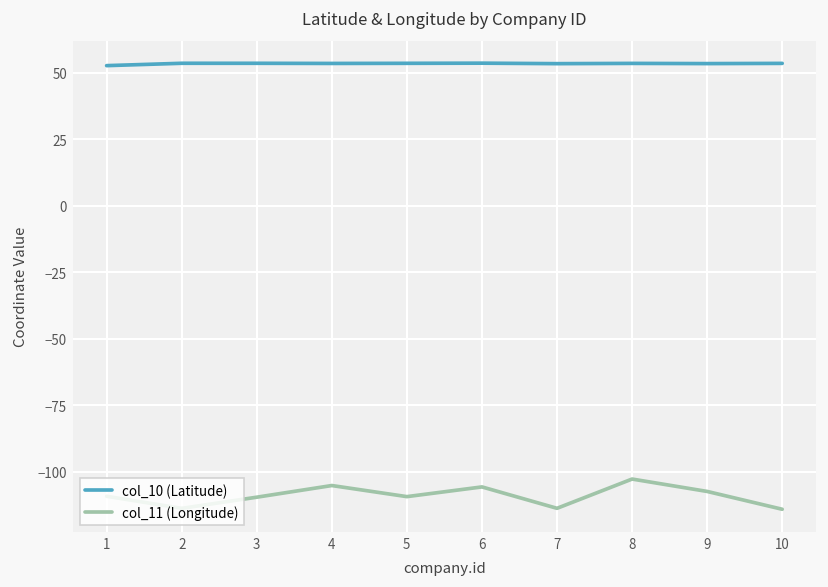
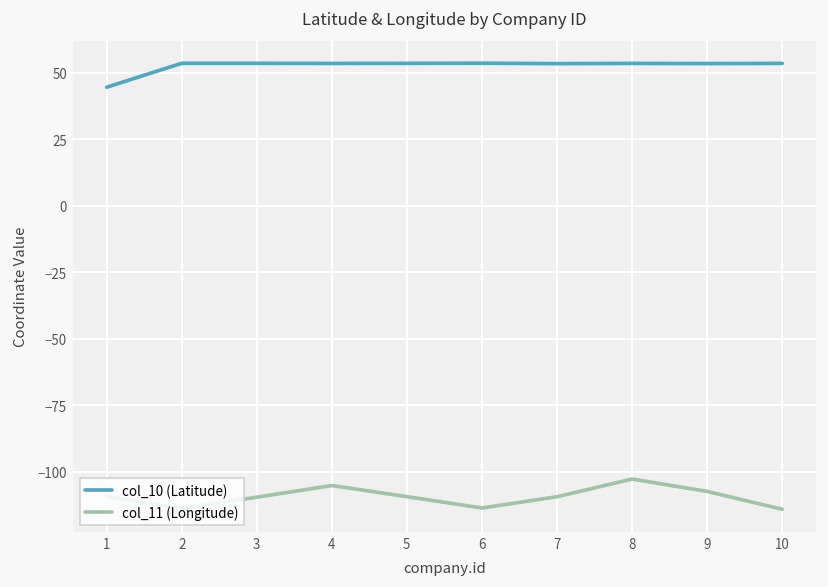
  {
    "col_10 (Latitude)": {
-     "1": 53,
+     "1": 45,
      "2": 54,
      "3": 54,
      "4": 53,
      "5": 54,
      "6": 54,
      "7": 53,
      "8": 54,
      "9": 53,
      "10": 54
    },
    "col_11 (Longitude)": {
      "3": -109,
      "4": -105,
      "5": -109,
-     "6": -106,
-     "7": -114,
+     "6": -114,
+     "7": -109,
      "8": -103,
      "9": -107,
      "10": -114
    }
  }
